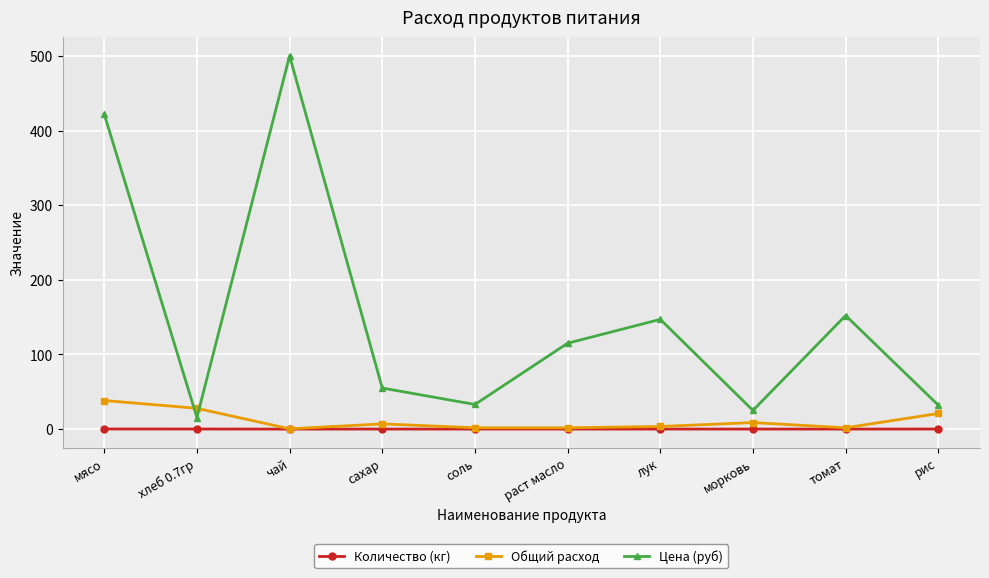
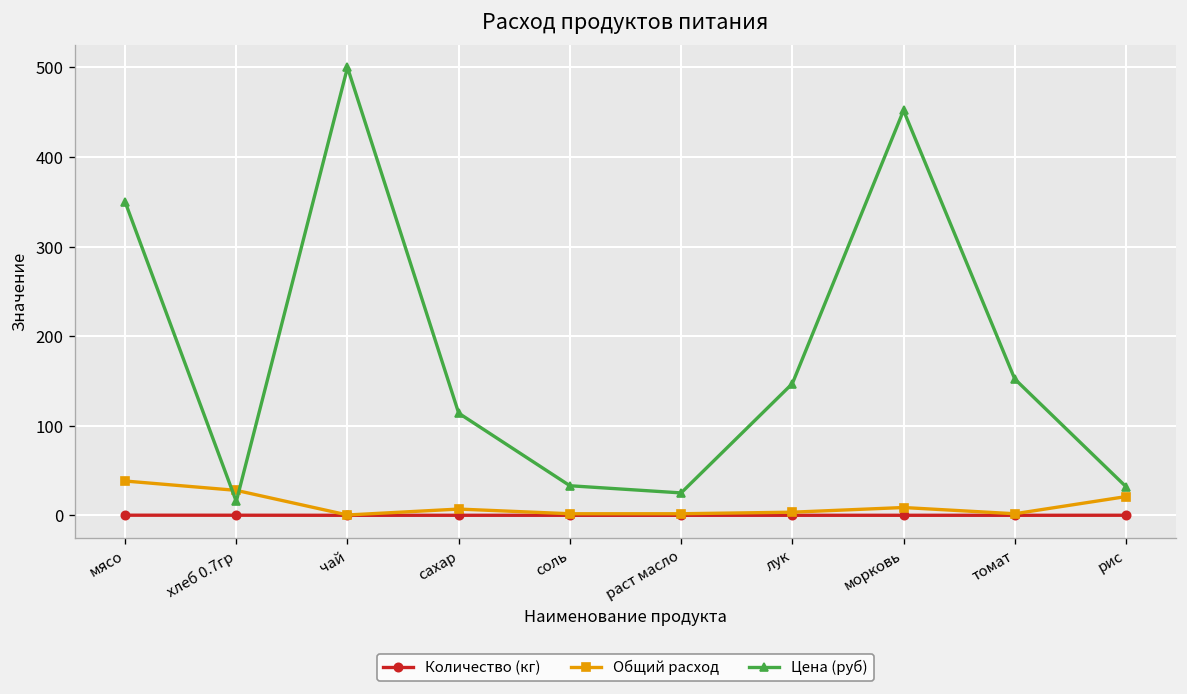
  {
    "Количество (кг)": {
      "мясо": 0,
      "хлеб 0.7гр": 0,
      "сахар": 0,
      "лук": 0,
      "морковь": 0,
      "рис": 0
    },
    "Общий расход": {
      "мясо": 40,
      "хлеб 0.7гр": 30,
      "сахар": 10,
      "лук": 0,
      "морковь": 10,
      "рис": 20
    },
    "Цена (руб)": {
-     "мясо": 420,
+     "мясо": 350,
      "хлеб 0.7гр": 20,
      "чай": 500,
-     "сахар": 60,
+     "сахар": 110,
      "соль": 30,
-     "раст масло": 120,
+     "раст масло": 30,
      "лук": 150,
-     "морковь": 30,
+     "морковь": 450,
      "томат": 150,
      "рис": 30
    }
  }
